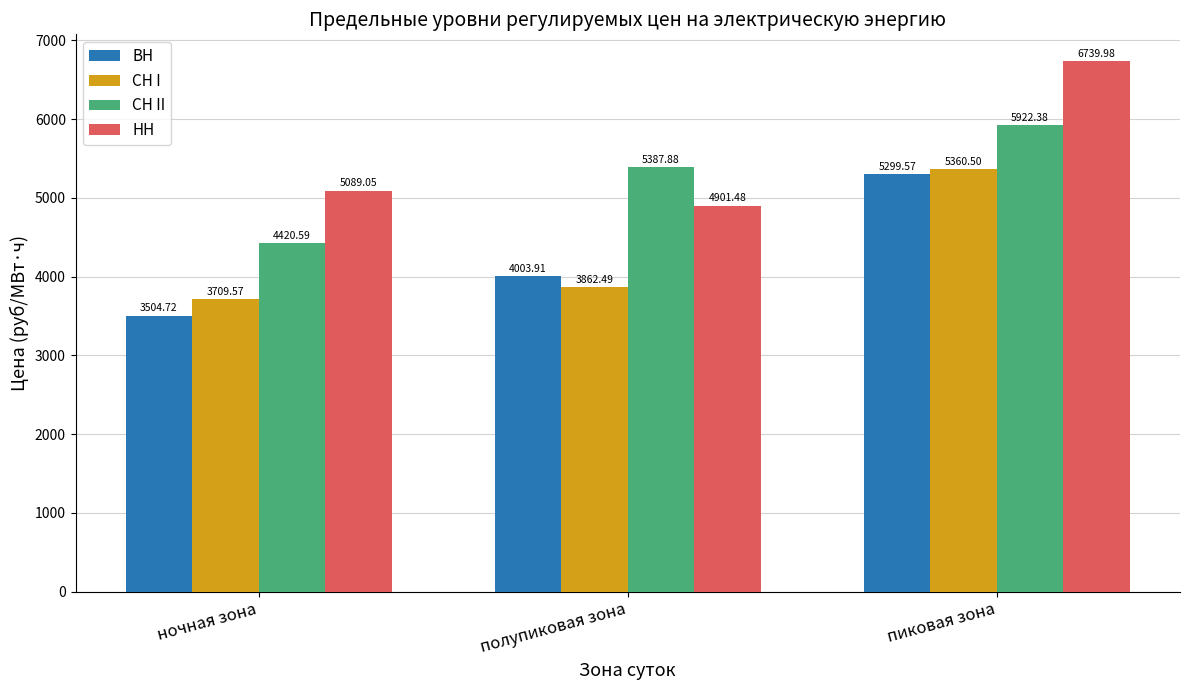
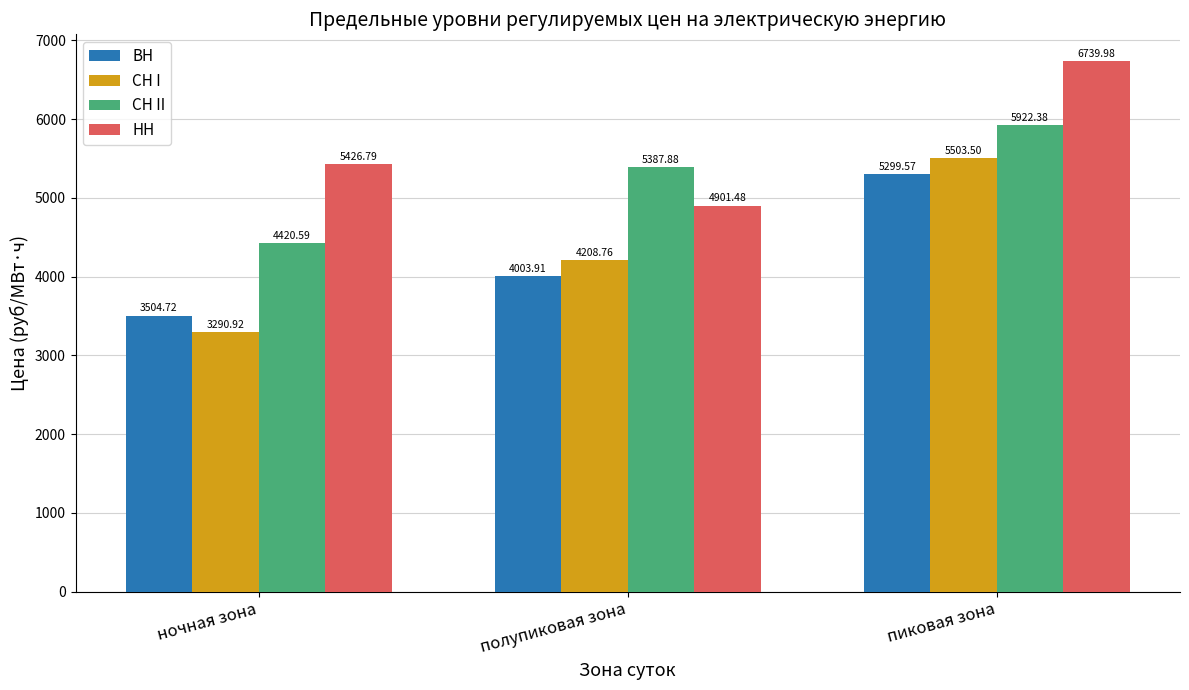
  {
    "ВН": {
      "ночная зона": 3504.72,
      "полупиковая зона": 4003.91,
      "пиковая зона": 5299.57
    },
    "СН I": {
-     "ночная зона": 3709.57,
-     "полупиковая зона": 3862.49,
-     "пиковая зона": 5360.50
+     "ночная зона": 3290.92,
+     "полупиковая зона": 4208.76,
+     "пиковая зона": 5503.50
    },
    "СН II": {
      "ночная зона": 4420.59,
      "полупиковая зона": 5387.88,
      "пиковая зона": 5922.38
    },
    "НН": {
-     "ночная зона": 5089.05,
+     "ночная зона": 5426.79,
      "полупиковая зона": 4901.48,
      "пиковая зона": 6739.98
    }
  }
